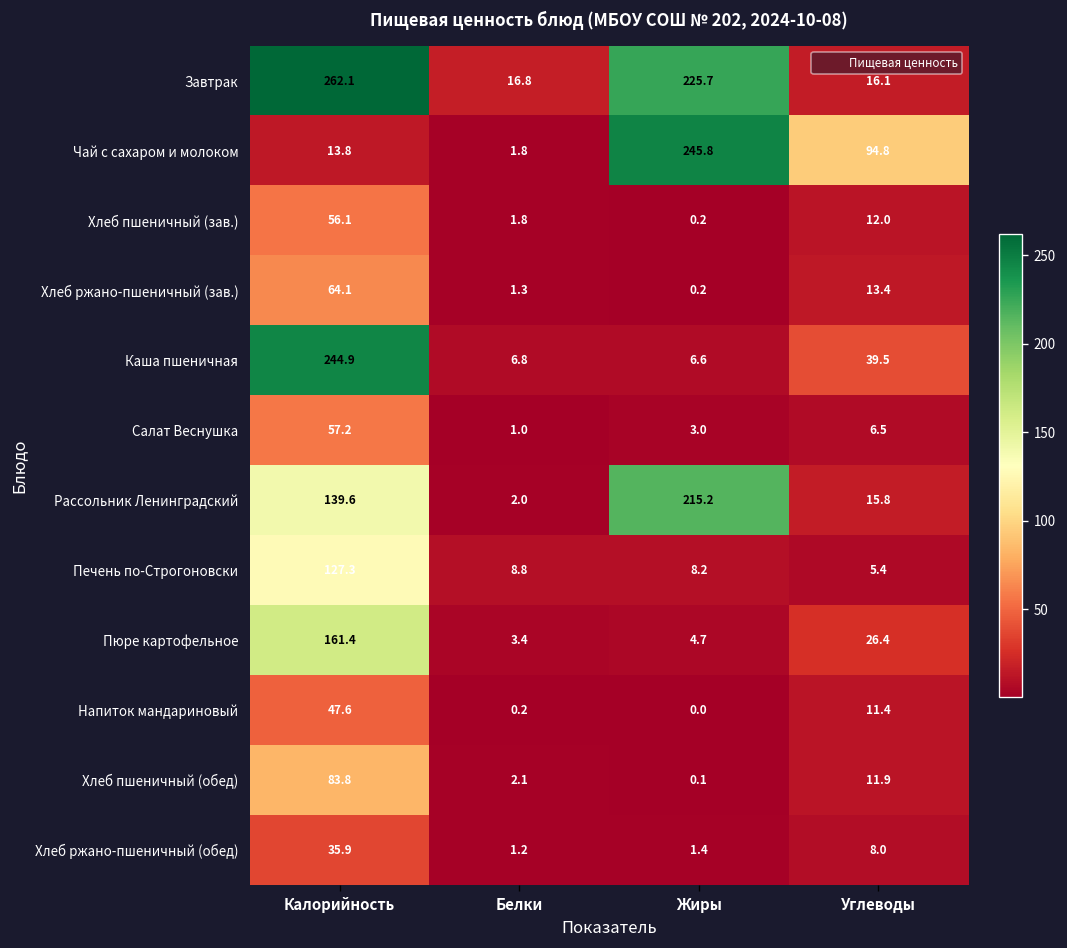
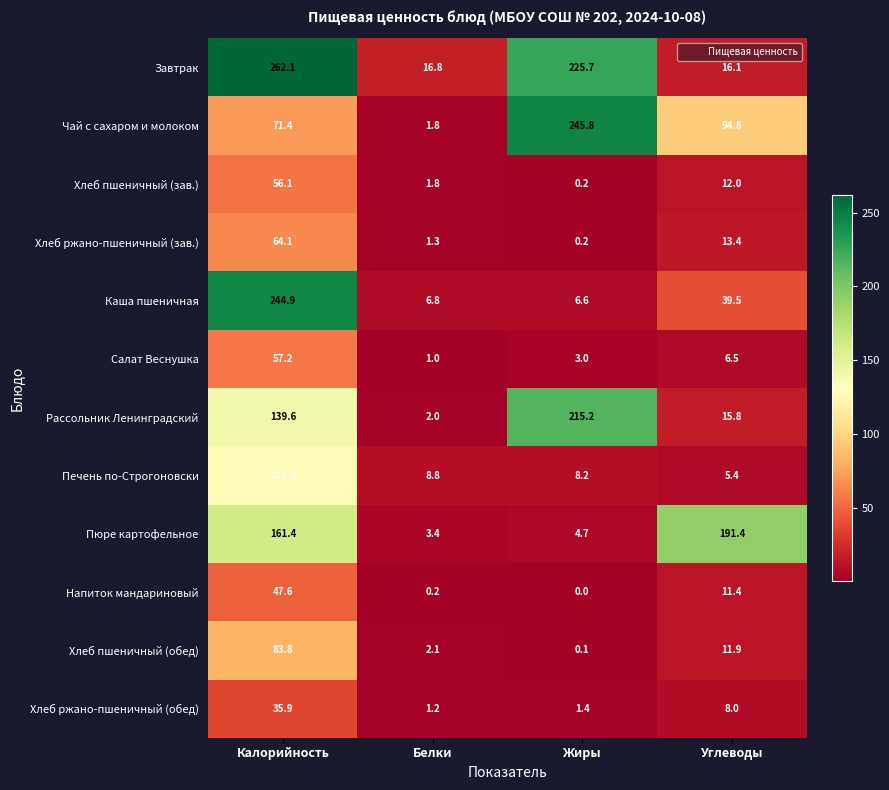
  {
    "Завтрак": {
      "Калорийность": 262.1,
      "Белки": 16.8,
      "Жиры": 225.7,
      "Углеводы": 16.1
    },
    "Чай с сахаром и молоком": {
-     "Калорийность": 13.8,
+     "Калорийность": 71.4,
      "Белки": 1.8,
      "Жиры": 245.8,
      "Углеводы": 94.8
    },
    "Хлеб пшеничный (зав.)": {
      "Калорийность": 56.1,
      "Белки": 1.8,
      "Жиры": 0.2,
      "Углеводы": 12.0
    },
    "Хлеб ржано-пшеничный (зав.)": {
      "Калорийность": 64.1,
      "Белки": 1.3,
      "Жиры": 0.2,
      "Углеводы": 13.4
    },
    "Каша пшеничная": {
      "Калорийность": 244.9,
      "Белки": 6.8,
      "Жиры": 6.6,
      "Углеводы": 39.5
    },
    "Салат Веснушка": {
      "Калорийность": 57.2,
      "Белки": 1.0,
      "Жиры": 3.0,
      "Углеводы": 6.5
    },
    "Рассольник Ленинградский": {
      "Калорийность": 139.6,
      "Белки": 2.0,
      "Жиры": 215.2,
      "Углеводы": 15.8
    },
    "Печень по-Строгоновски": {
      "Калорийность": 127.3,
      "Белки": 8.8,
      "Жиры": 8.2,
      "Углеводы": 5.4
    },
    "Пюре картофельное": {
      "Калорийность": 161.4,
      "Белки": 3.4,
      "Жиры": 4.7,
-     "Углеводы": 26.4
+     "Углеводы": 191.4
    },
    "Напиток мандариновый": {
      "Калорийность": 47.6,
      "Белки": 0.2,
      "Жиры": 0.0,
      "Углеводы": 11.4
    },
    "Хлеб пшеничный (обед)": {
      "Калорийность": 83.8,
      "Белки": 2.1,
      "Жиры": 0.1,
      "Углеводы": 11.9
    },
    "Хлеб ржано-пшеничный (обед)": {
      "Калорийность": 35.9,
      "Белки": 1.2,
      "Жиры": 1.4,
      "Углеводы": 8.0
    }
  }
